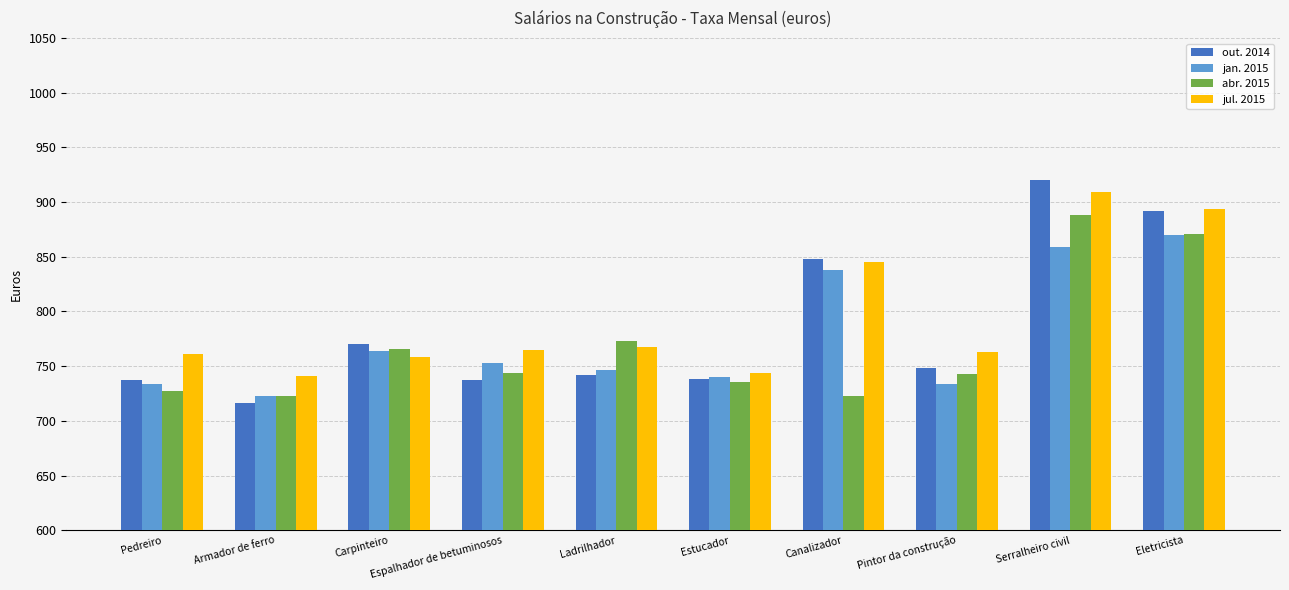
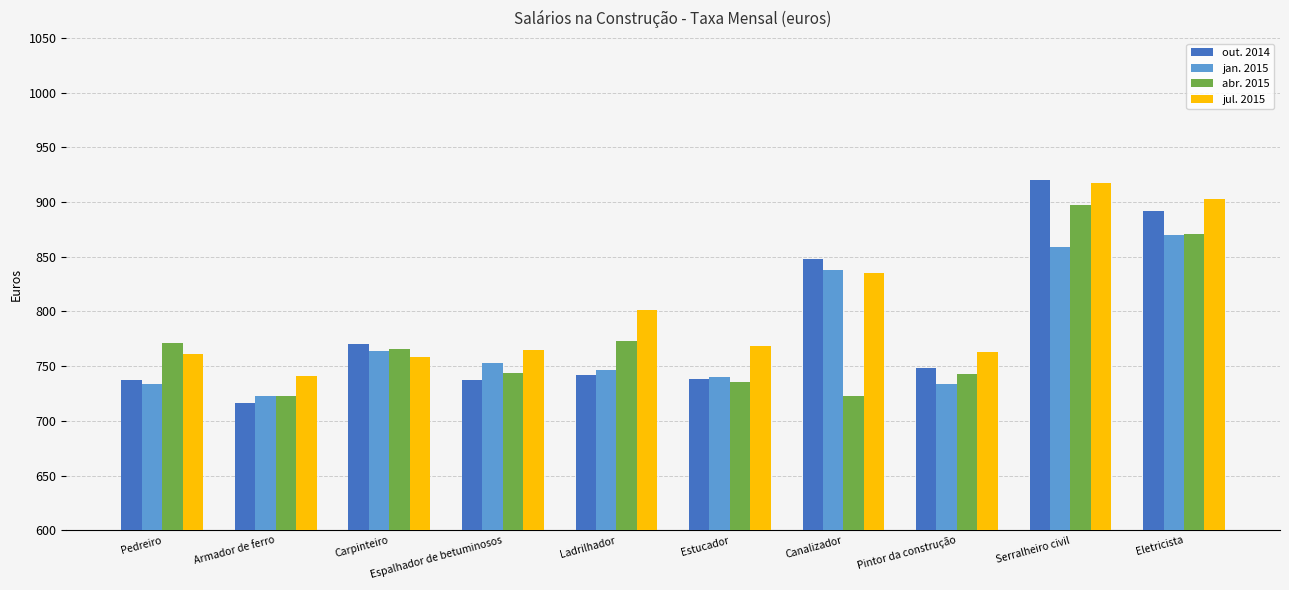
  {
    "abr. 2015": {
-     "Pedreiro": 728,
+     "Pedreiro": 771,
      "Armador de ferro": 723,
      "Carpinteiro": 766,
      "Espalhador de betuminosos": 744,
      "Ladrilhador": 773,
      "Estucador": 735,
      "Canalizador": 723,
      "Pintor da construção": 743,
-     "Serralheiro civil": 888,
+     "Serralheiro civil": 897,
      "Eletricista": 871
    },
    "jul. 2015": {
      "Pedreiro": 762,
      "Armador de ferro": 741,
      "Carpinteiro": 758,
      "Espalhador de betuminosos": 765,
-     "Ladrilhador": 767,
-     "Estucador": 744,
-     "Canalizador": 845,
+     "Ladrilhador": 802,
+     "Estucador": 768,
+     "Canalizador": 835,
      "Pintor da construção": 763,
-     "Serralheiro civil": 910,
-     "Eletricista": 894
+     "Serralheiro civil": 917,
+     "Eletricista": 903
    }
  }
